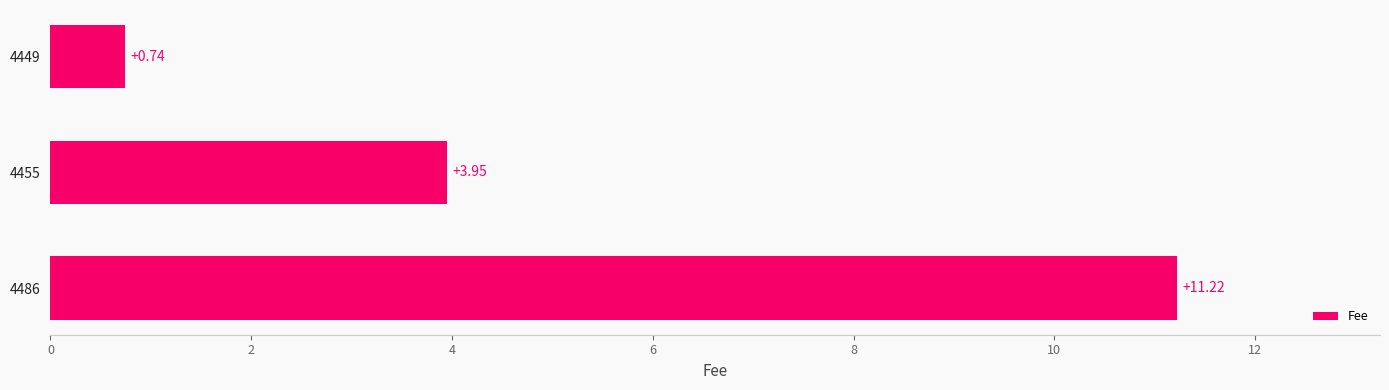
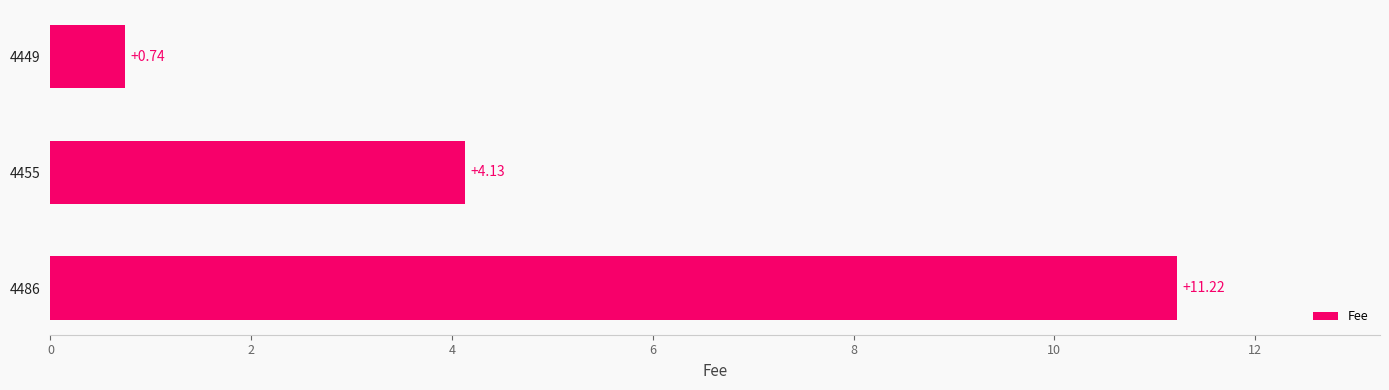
  {
    "4449": "+0.74",
-   "4455": "+3.95",
+   "4455": "+4.13",
    "4486": "+11.22"
  }
